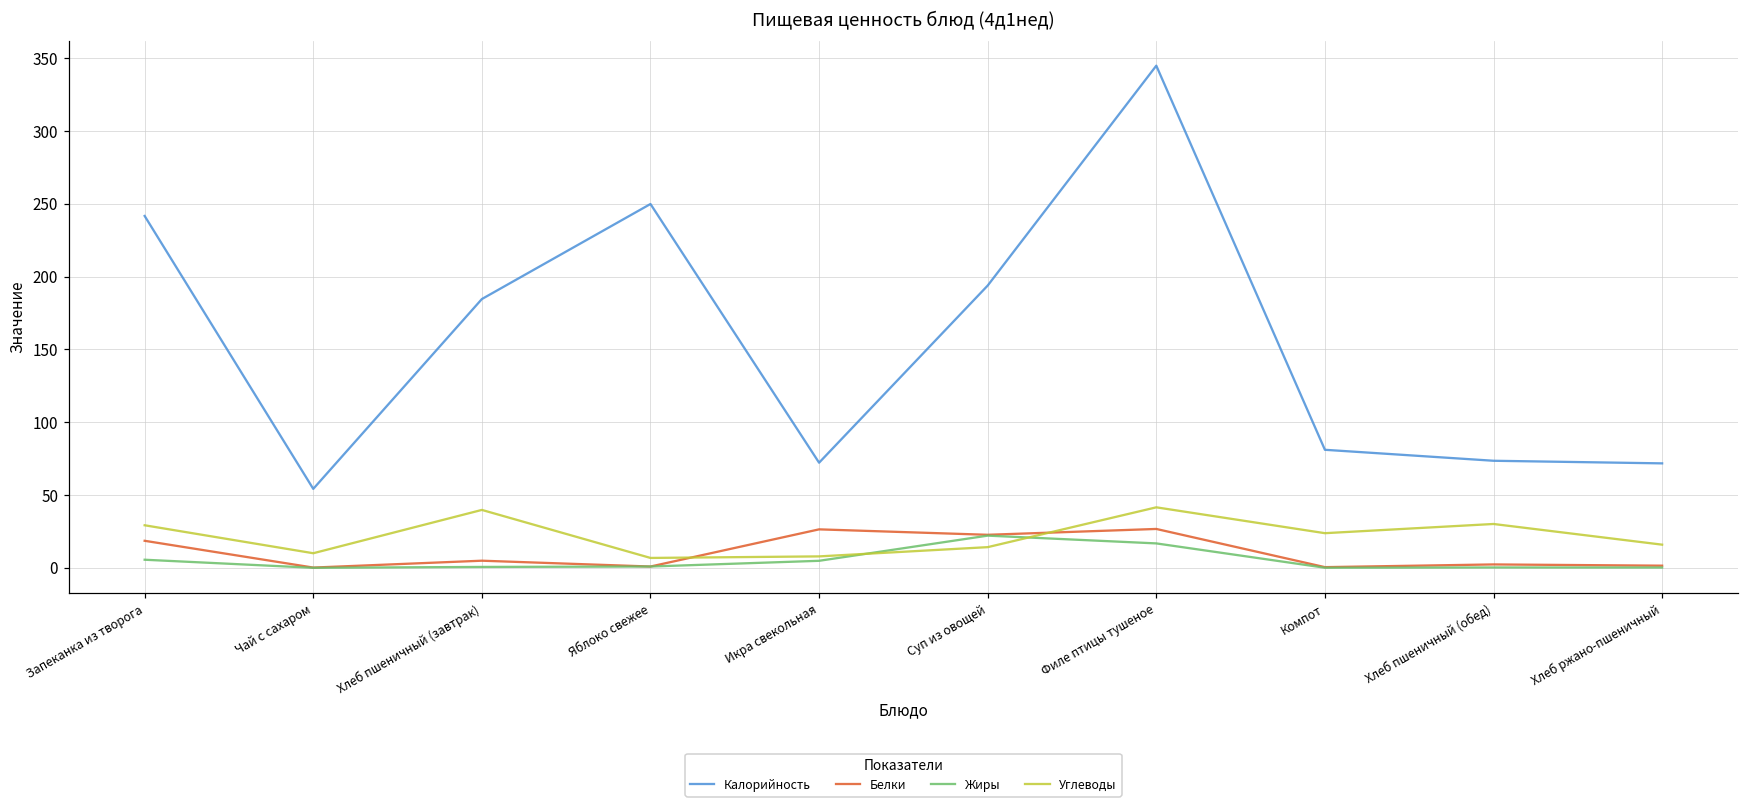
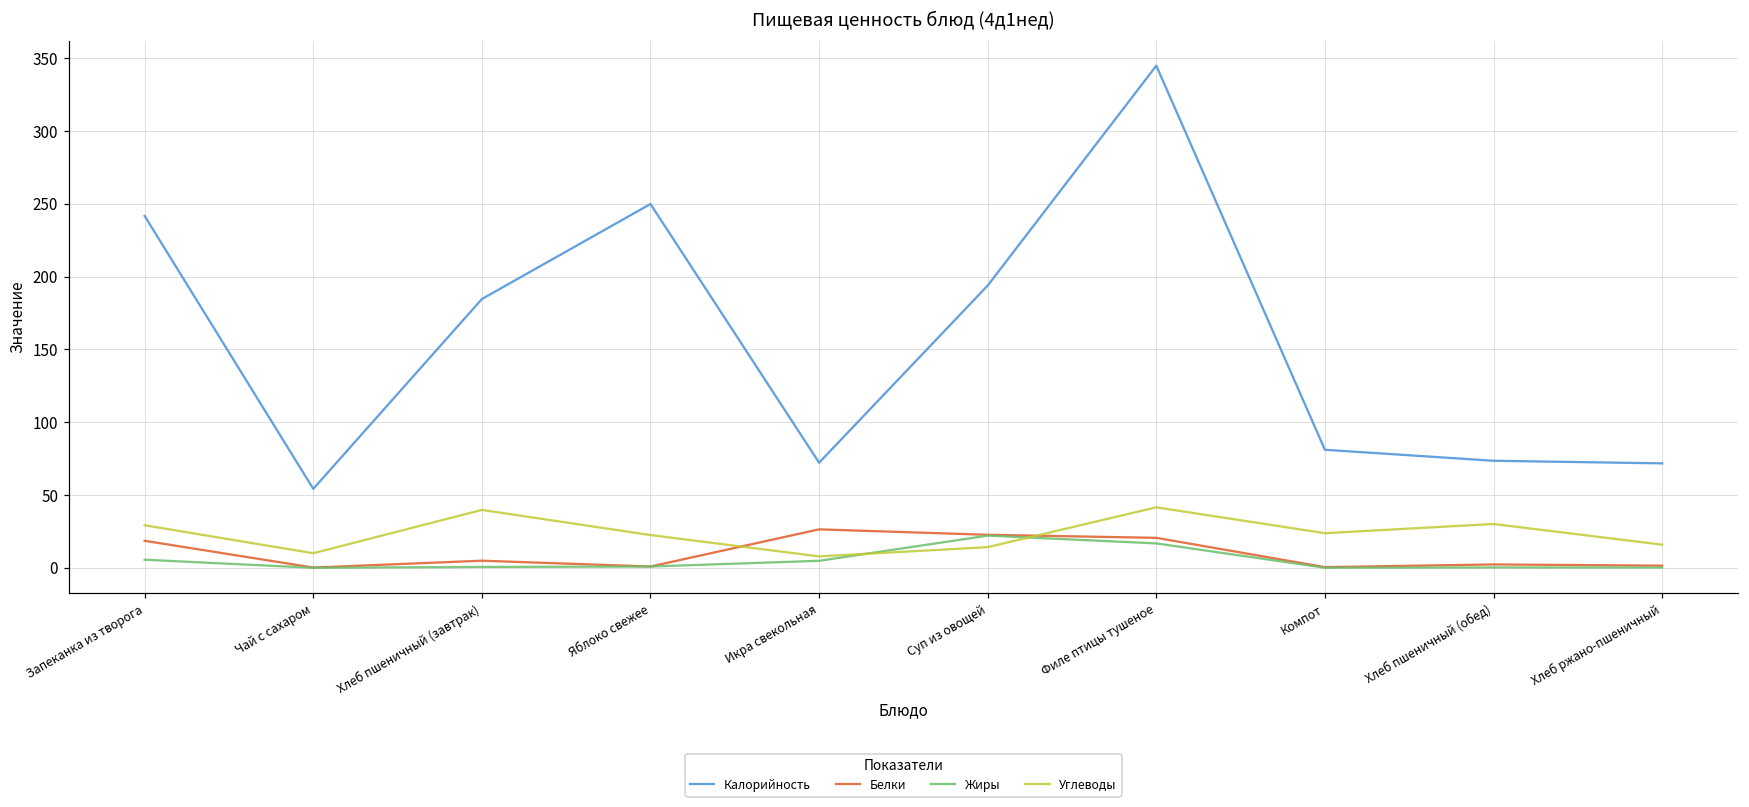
  {
    "Калорийность": {
      "Запеканка из творога": 242,
      "Чай с сахаром": 54,
      "Хлеб пшеничный (завтрак)": 185,
      "Яблоко свежее": 250,
      "Икра свекольная": 72,
      "Суп из овощей": 194,
      "Филе птицы тушеное": 345,
      "Компот": 81,
      "Хлеб пшеничный (обед)": 74,
      "Хлеб ржано-пшеничный": 72
    },
    "Белки": {
      "Запеканка из творога": 19,
      "Хлеб пшеничный (завтрак)": 5,
      "Икра свекольная": 26,
-     "Филе птицы тушеное": 27,
+     "Филе птицы тушеное": 21,
      "Хлеб пшеничный (обед)": 2
    },
    "Жиры": {
      "Запеканка из творога": 6,
      "Хлеб пшеничный (завтрак)": 1,
      "Икра свекольная": 5,
      "Филе птицы тушеное": 17,
      "Хлеб пшеничный (обед)": 0
    },
    "Углеводы": {
      "Запеканка из творога": 29,
      "Чай с сахаром": 10,
      "Хлеб пшеничный (завтрак)": 40,
-     "Яблоко свежее": 7,
+     "Яблоко свежее": 23,
      "Икра свекольная": 8,
      "Суп из овощей": 14,
      "Филе птицы тушеное": 42,
      "Компот": 24,
      "Хлеб пшеничный (обед)": 30,
      "Хлеб ржано-пшеничный": 16
    }
  }
